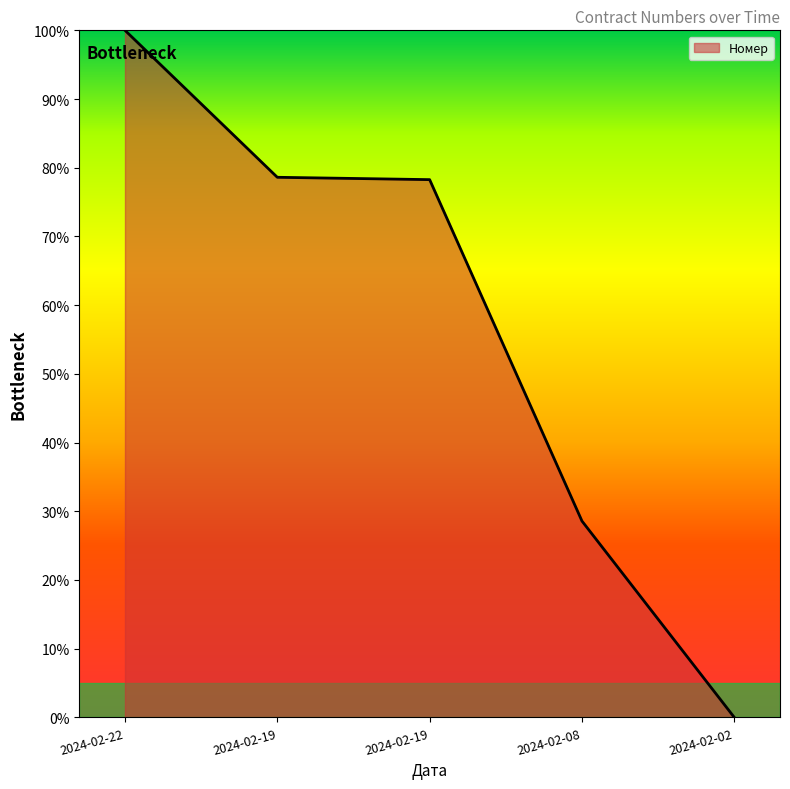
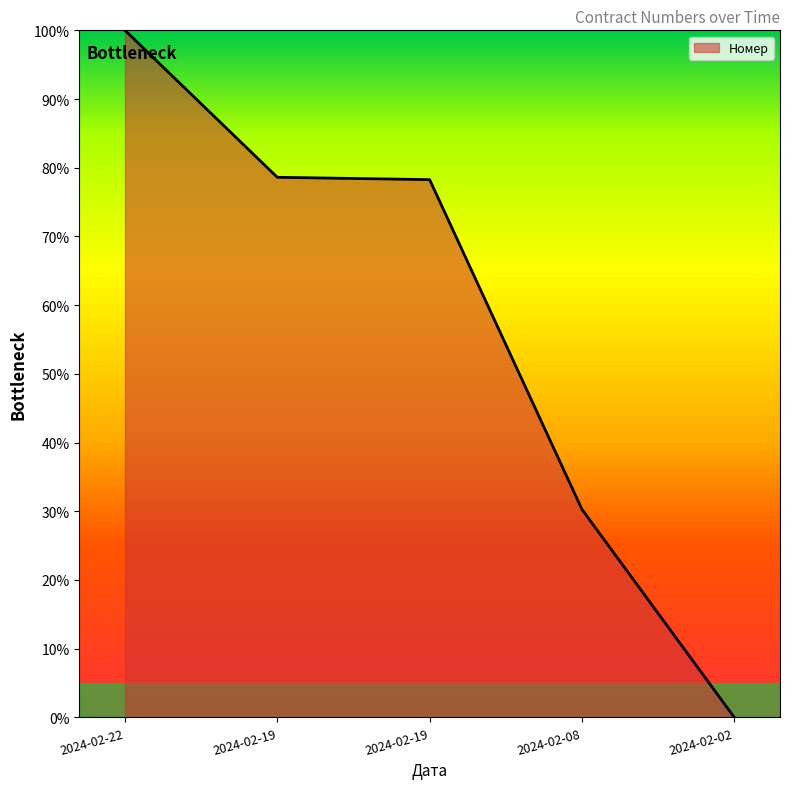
  {
    "2024-02-22": "100%",
-   "2024-02-08": "29%"
+   "2024-02-08": "30%"
  }
